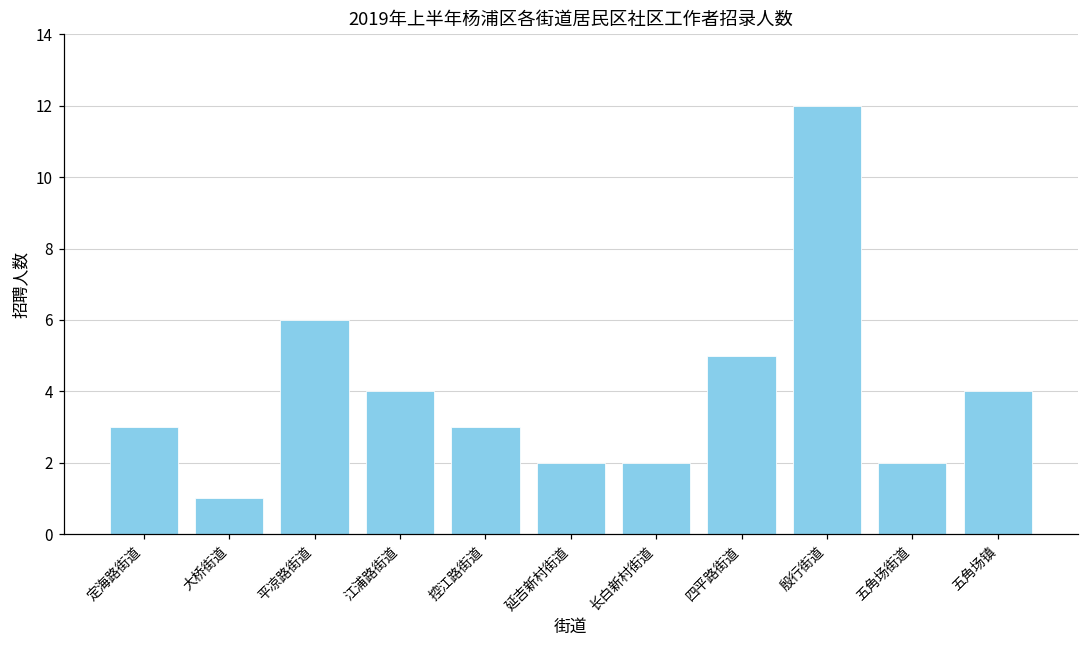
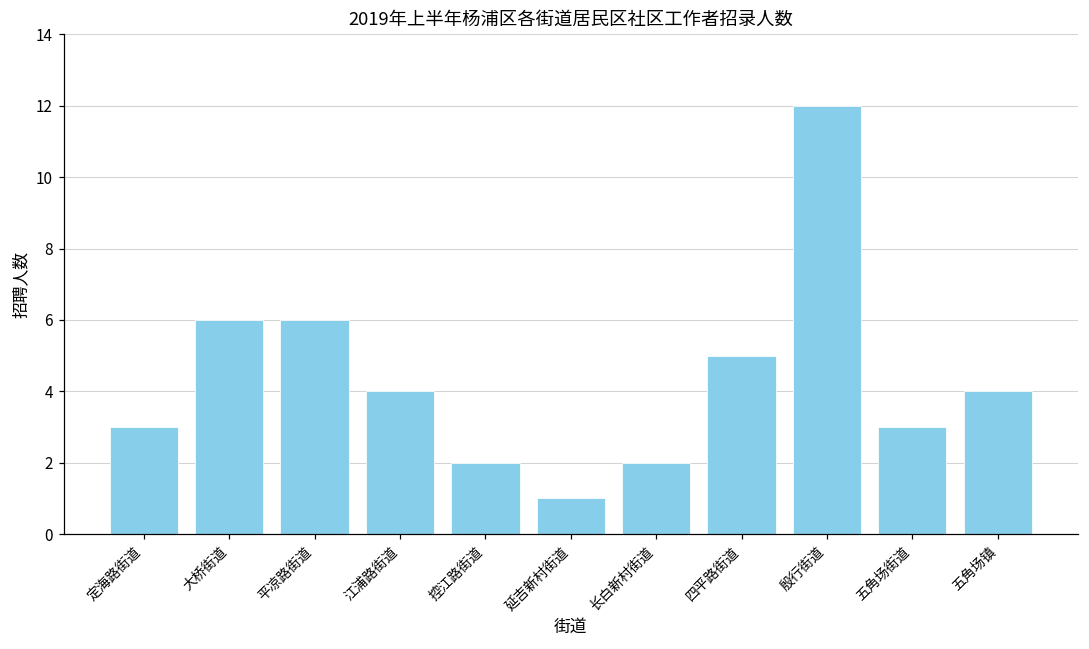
  {
    "定海路街道": 3,
-   "大桥街道": 1,
+   "大桥街道": 6,
    "平凉路街道": 6,
    "江浦路街道": 4,
-   "控江路街道": 3,
-   "延吉新村街道": 2,
+   "控江路街道": 2,
+   "延吉新村街道": 1,
    "长白新村街道": 2,
    "四平路街道": 5,
    "殷行街道": 12,
-   "五角场街道": 2,
+   "五角场街道": 3,
    "五角场镇": 4
  }
